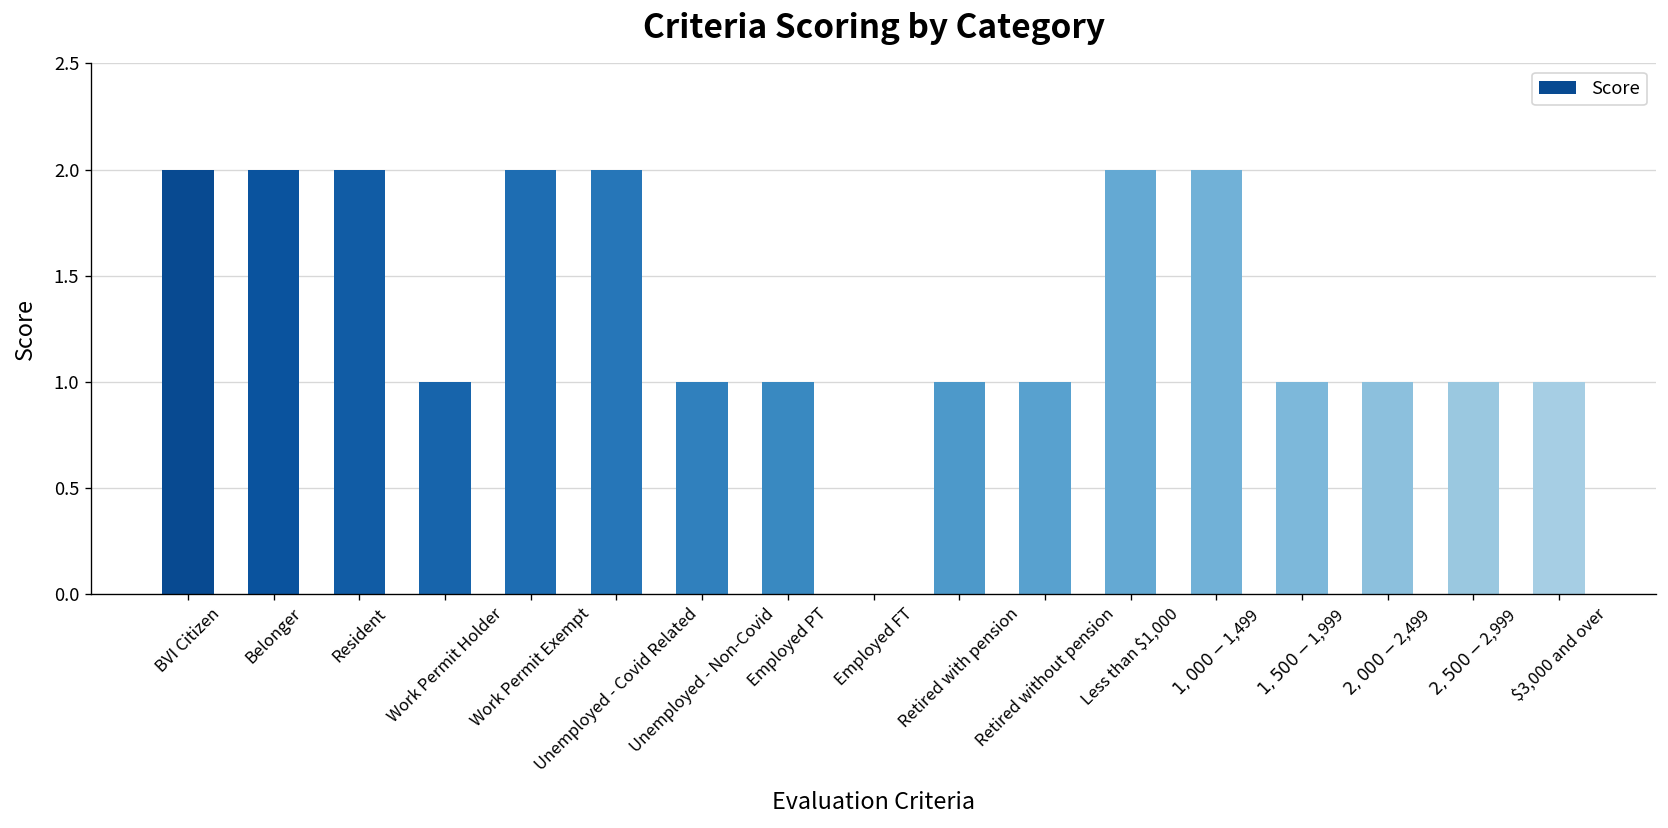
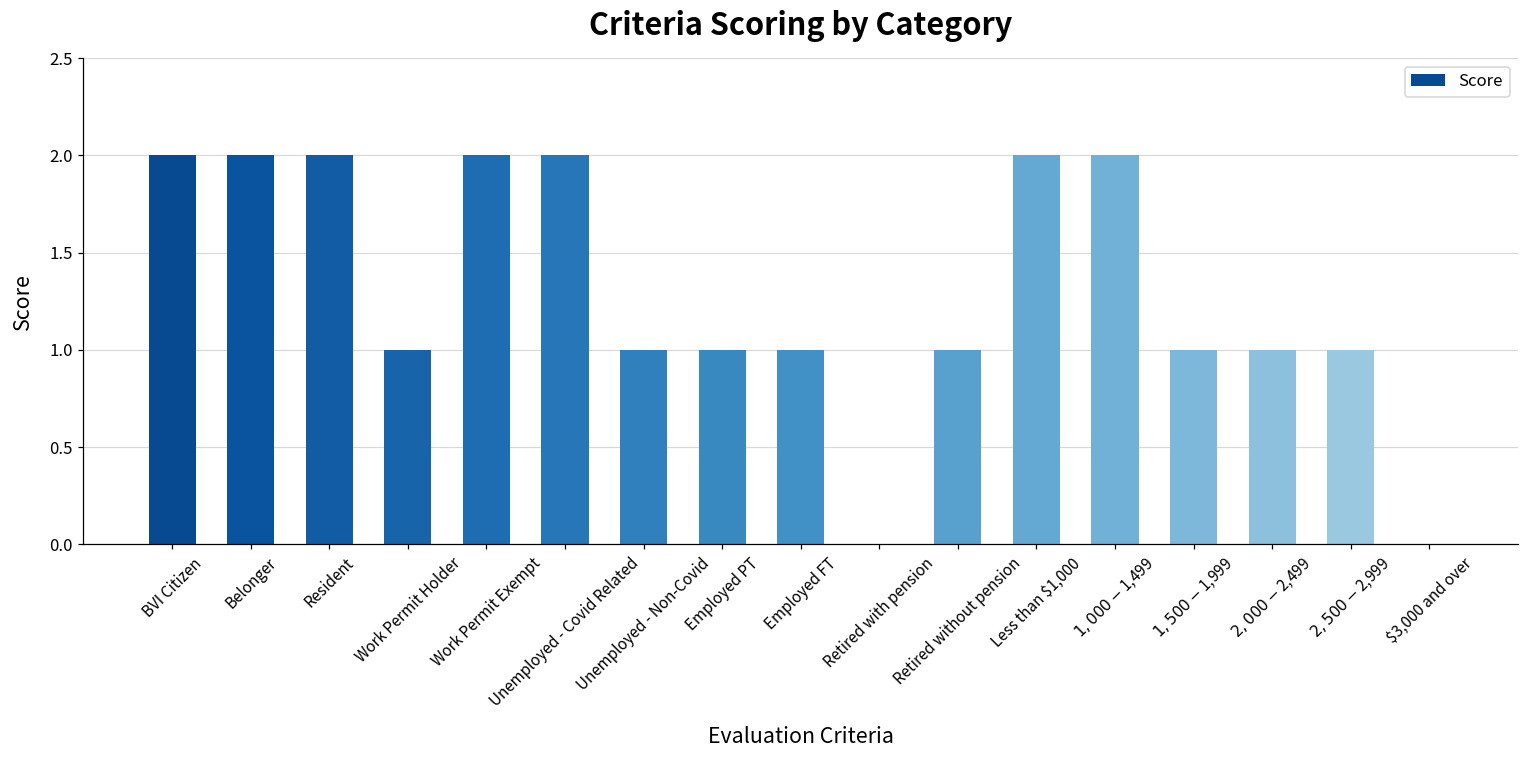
  {
    "BVI Citizen": 2,
    "Belonger": 2,
    "Resident": 2,
    "Work Permit Holder": 1,
    "Work Permit Exempt": 2,
    "Unemployed - Covid Related": 2,
    "Unemployed - Non-Covid": 1,
    "Employed PT": 1,
-   "Employed FT": 0,
-   "Retired with pension": 1,
+   "Employed FT": 1,
+   "Retired with pension": 0,
    "Retired without pension": 1,
    "Less than $1,000": 2,
-   "$3,000 and over": 1
+   "$3,000 and over": 0
  }
